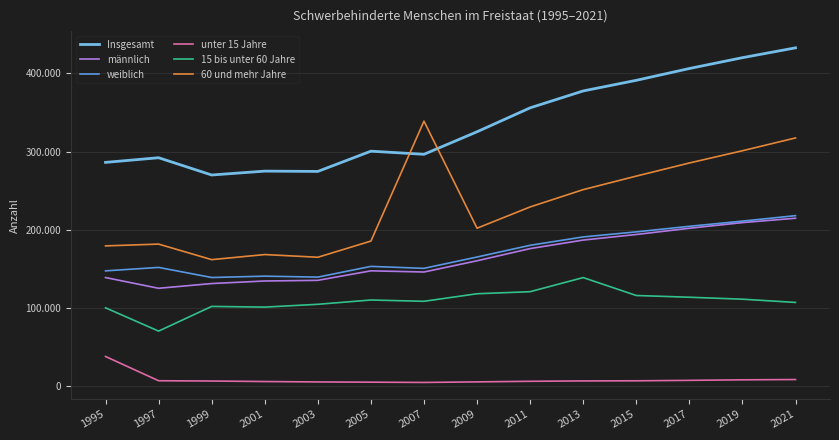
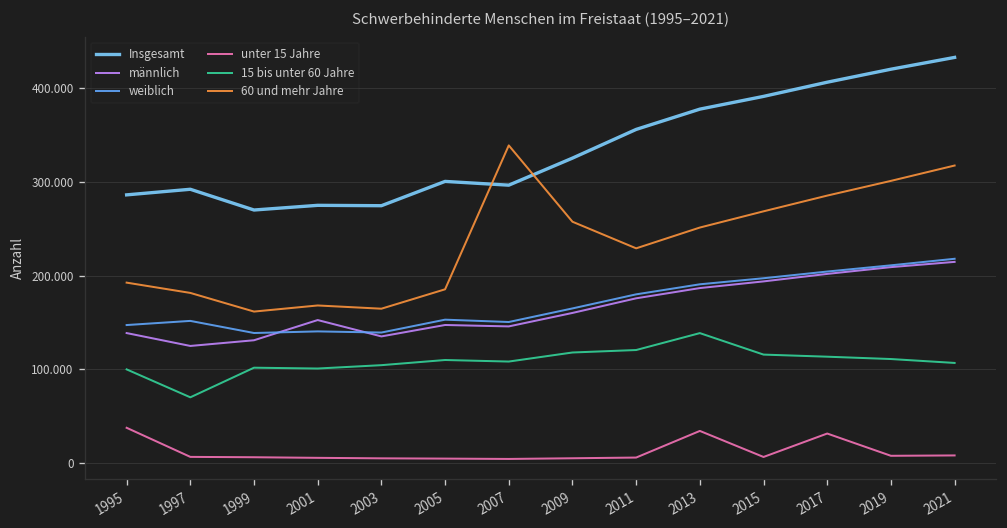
  {
    "männlich": {
      "1995": 140,
      "1997": 130,
      "1999": 130,
-     "2001": 130,
+     "2001": 150,
      "2003": 140,
      "2005": 150,
      "2007": 150,
      "2009": 160,
      "2011": 180,
      "2013": 190,
      "2015": 190,
      "2021": 210
    },
    "unter 15 Jahre": {
      "1995": 40,
      "1997": 10,
      "1999": 10,
      "2001": 10,
      "2003": 10,
      "2005": 0,
      "2007": 0,
      "2009": 10,
      "2011": 10,
-     "2013": 10,
+     "2013": 30,
      "2015": 10,
-     "2017": 10,
+     "2017": 30,
      "2019": 10,
      "2021": 10
    },
    "15 bis unter 60 Jahre": {
      "1995": 100,
      "1997": 70,
      "1999": 100,
      "2001": 100,
      "2003": 100,
      "2005": 110,
      "2007": 110,
      "2009": 120,
      "2011": 120,
      "2013": 140,
      "2015": 120,
      "2017": 110,
      "2019": 110,
      "2021": 110
    },
    "60 und mehr Jahre": {
-     "1995": 180,
+     "1995": 190,
      "1997": 180,
      "1999": 160,
      "2001": 170,
      "2003": 160,
      "2005": 190,
      "2007": 340,
-     "2009": 200,
+     "2009": 260,
      "2011": 230,
      "2013": 250,
      "2015": 270,
      "2017": 290,
      "2019": 300,
      "2021": 320
    }
  }
